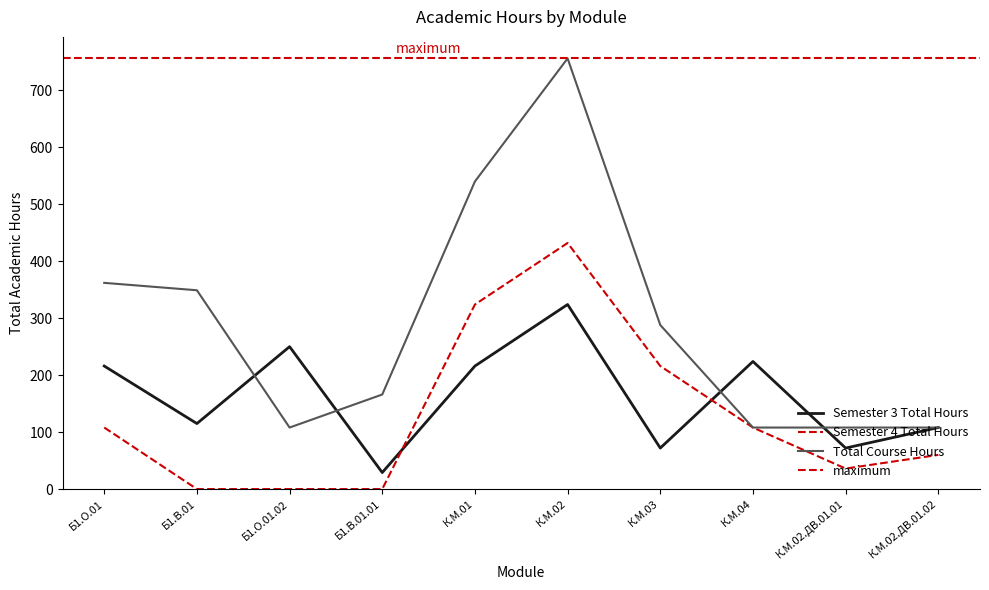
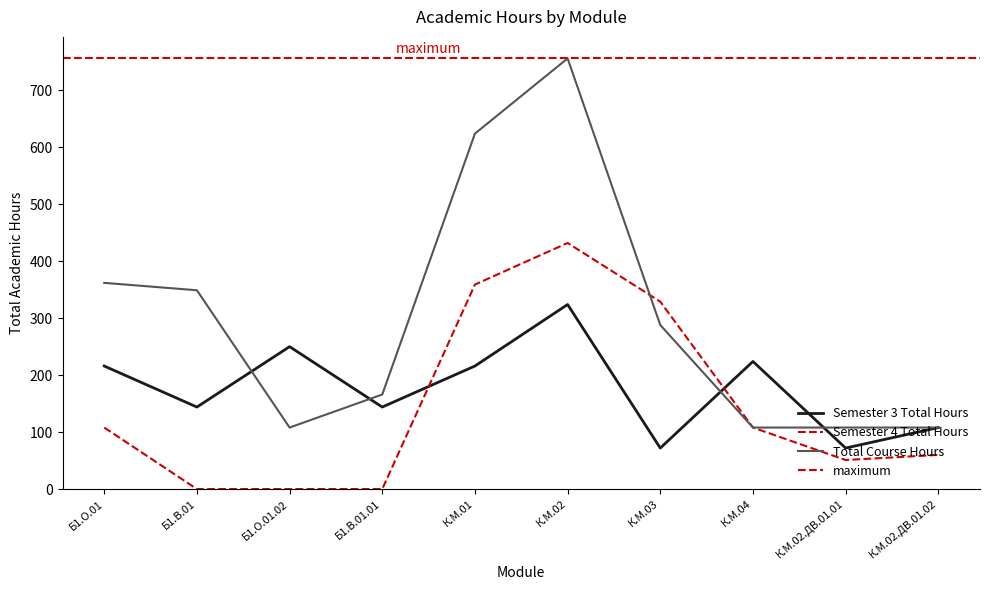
  {
    "Semester 3 Total Hours": {
      "Б1.О.01": 220,
-     "Б1.В.01": 120,
+     "Б1.В.01": 140,
      "Б1.О.01.02": 250,
-     "Б1.В.01.01": 30,
+     "Б1.В.01.01": 140,
      "К.М.01": 220,
      "К.М.02": 320,
      "К.М.03": 70,
      "К.М.04": 220,
      "К.М.02.ДВ.01.01": 70
    },
    "Semester 4 Total Hours": {
      "Б1.О.01": 110,
      "Б1.В.01": 0,
      "Б1.О.01.02": 0,
      "Б1.В.01.01": 0,
-     "К.М.01": 320,
+     "К.М.01": 360,
      "К.М.02": 430,
-     "К.М.03": 220,
-     "К.М.02.ДВ.01.01": 40,
+     "К.М.03": 330,
+     "К.М.02.ДВ.01.01": 50,
      "К.М.02.ДВ.01.02": 60
    },
    "Total Course Hours": {
      "Б1.О.01": 360,
      "Б1.В.01": 350,
      "Б1.О.01.02": 110,
      "Б1.В.01.01": 170,
-     "К.М.01": 540,
+     "К.М.01": 620,
      "К.М.02": 760,
      "К.М.03": 290,
      "К.М.02.ДВ.01.01": 110
    }
  }
